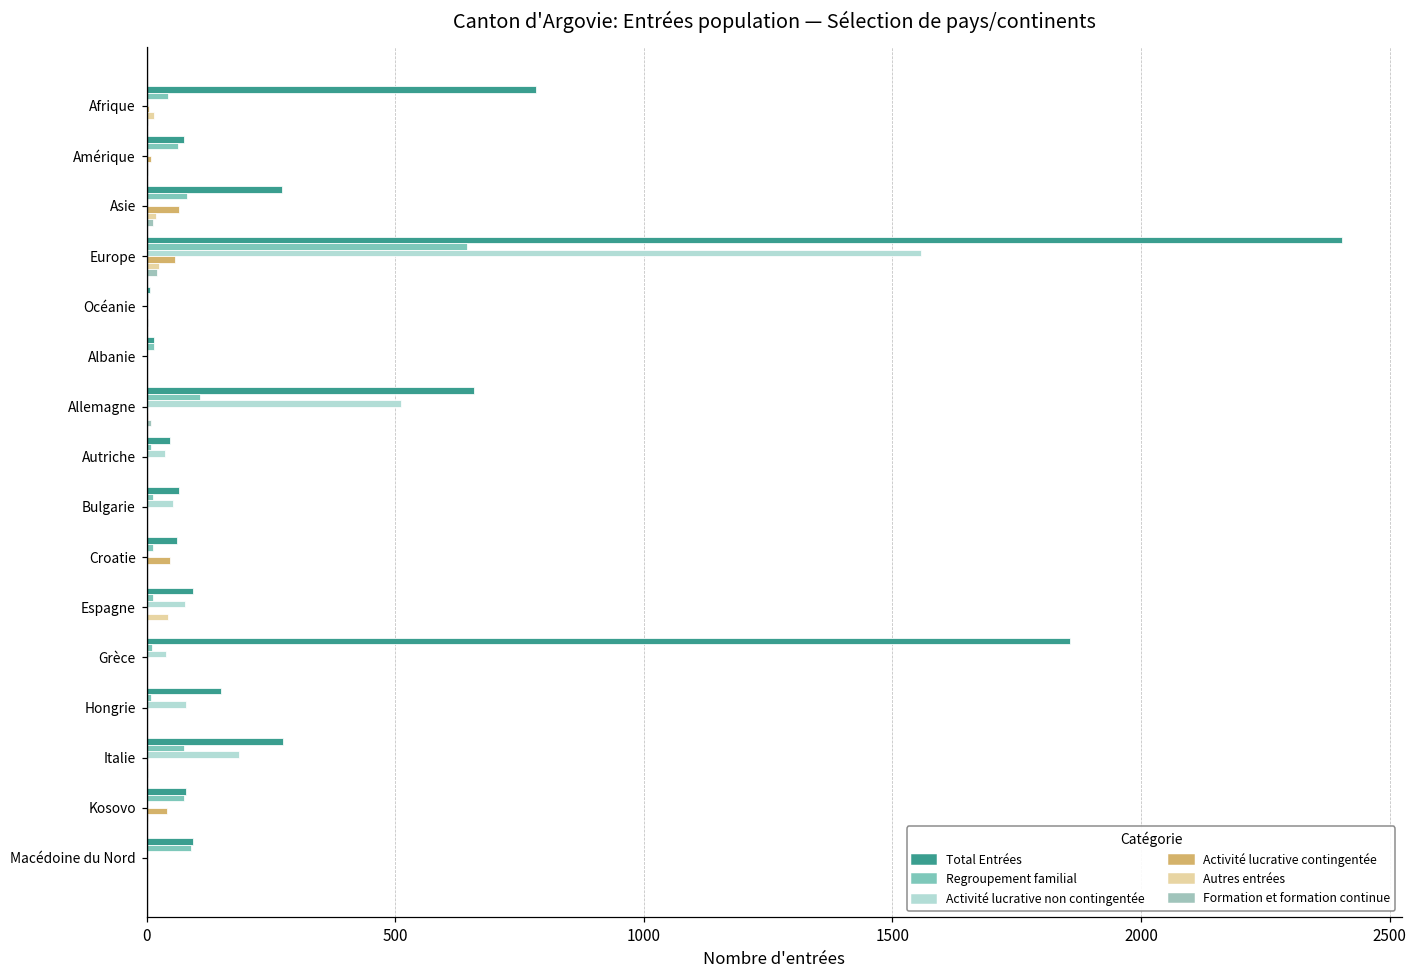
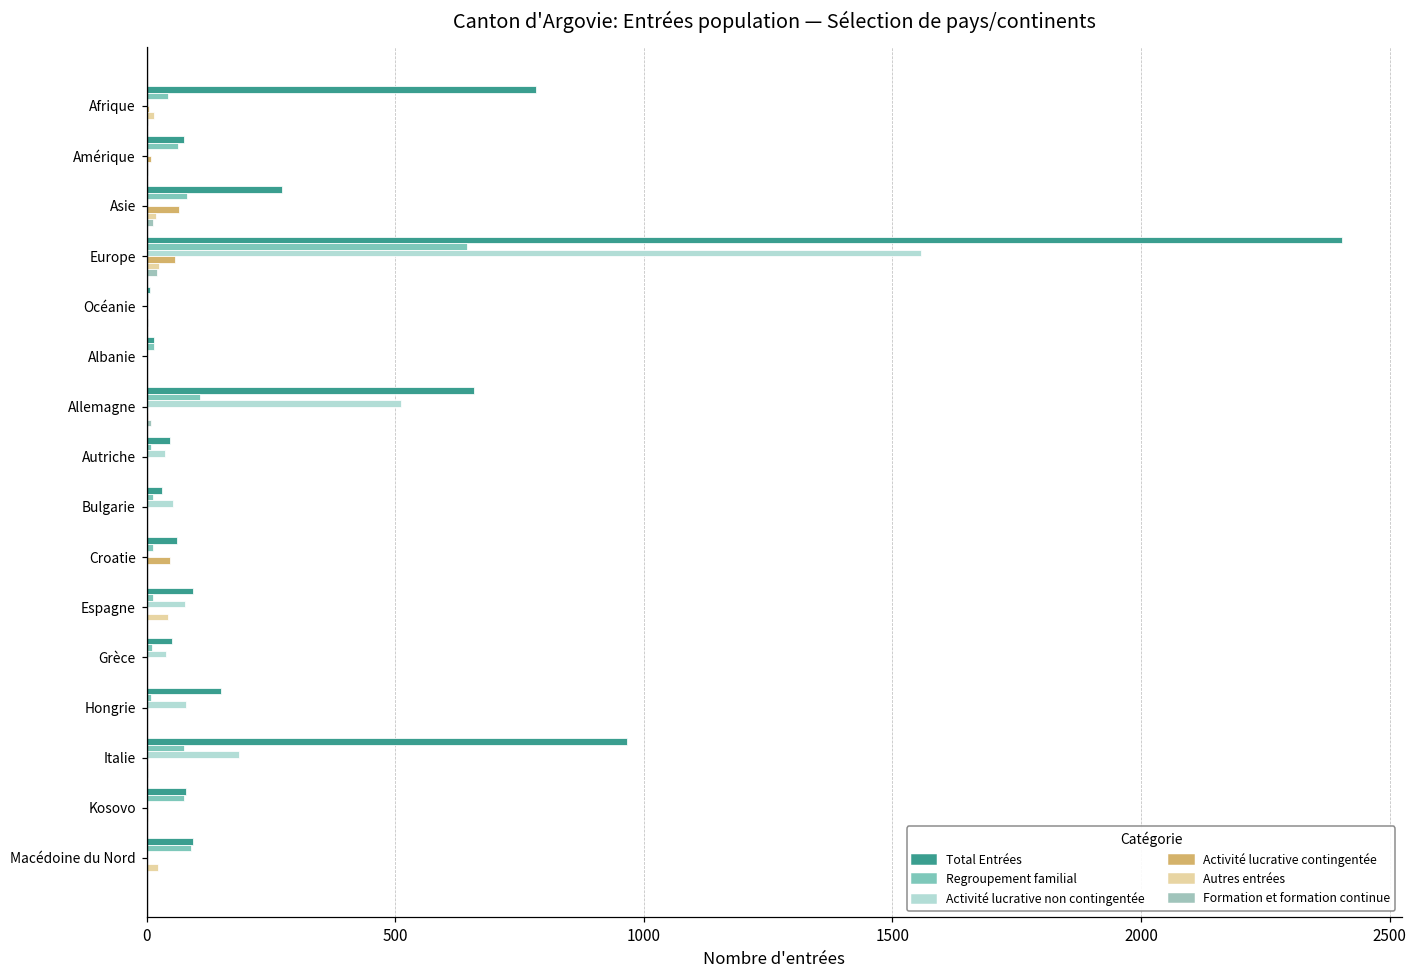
  {
    "Total Entrées": {
      "Afrique": 780,
      "Amérique": 80,
      "Asie": 270,
      "Europe": 2400,
      "Océanie": 10,
      "Albanie": 20,
      "Allemagne": 660,
      "Autriche": 50,
-     "Bulgarie": 70,
+     "Bulgarie": 30,
      "Croatie": 60,
      "Espagne": 90,
-     "Grèce": 1860,
+     "Grèce": 50,
      "Hongrie": 150,
-     "Italie": 280,
+     "Italie": 970,
      "Kosovo": 80,
      "Macédoine du Nord": 90
    },
    "Activité lucrative contingentée": {
      "Amérique": 10,
      "Asie": 70,
      "Europe": 60,
      "Albanie": 0,
      "Autriche": 0,
      "Bulgarie": 0,
      "Croatie": 50,
      "Espagne": 0,
      "Grèce": 0,
      "Hongrie": 0,
-     "Kosovo": 40,
+     "Kosovo": 0,
      "Macédoine du Nord": 0
    },
    "Autres entrées": {
      "Afrique": 10,
      "Asie": 20,
      "Europe": 30,
      "Océanie": 0,
      "Albanie": 0,
      "Bulgarie": 0,
      "Espagne": 40,
      "Grèce": 0,
      "Hongrie": 0,
-     "Macédoine du Nord": 0
+     "Macédoine du Nord": 20
    }
  }
